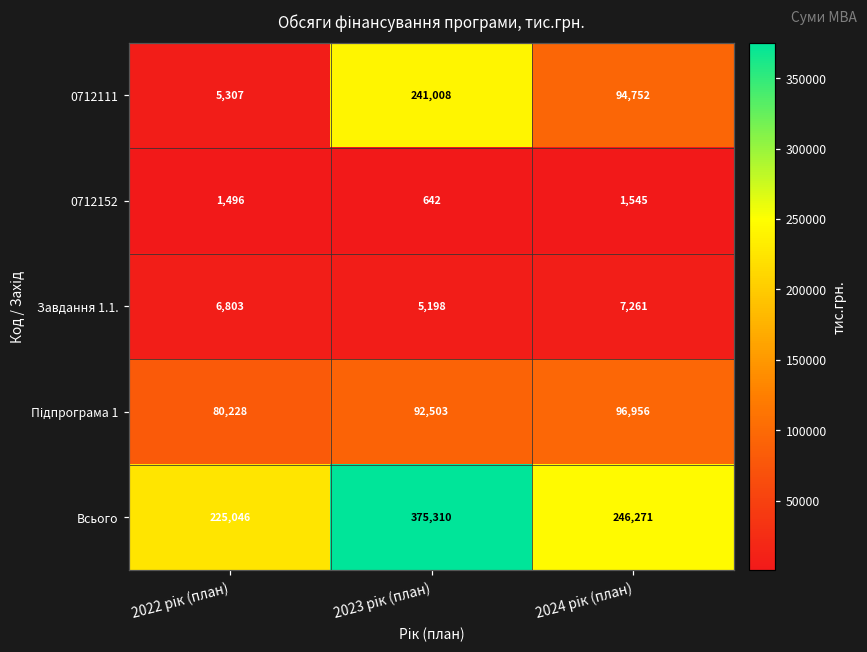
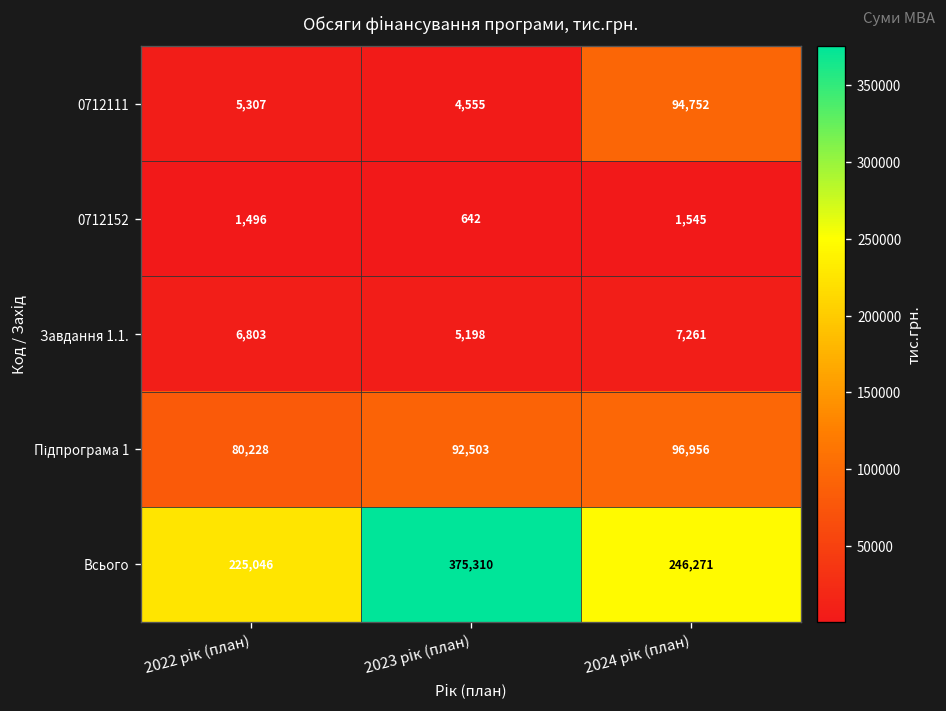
  {
    "0712111": {
      "2022 рік (план)": "5,307",
-     "2023 рік (план)": "241,008",
+     "2023 рік (план)": "4,555",
      "2024 рік (план)": "94,752"
    },
    "0712152": {
      "2022 рік (план)": "1,496",
      "2023 рік (план)": "642",
      "2024 рік (план)": "1,545"
    },
    "Завдання 1.1.": {
      "2022 рік (план)": "6,803",
      "2023 рік (план)": "5,198",
      "2024 рік (план)": "7,261"
    },
    "Підпрограма 1": {
      "2022 рік (план)": "80,228",
      "2023 рік (план)": "92,503",
      "2024 рік (план)": "96,956"
    },
    "Всього": {
      "2022 рік (план)": "225,046",
      "2023 рік (план)": "375,310",
      "2024 рік (план)": "246,271"
    }
  }
